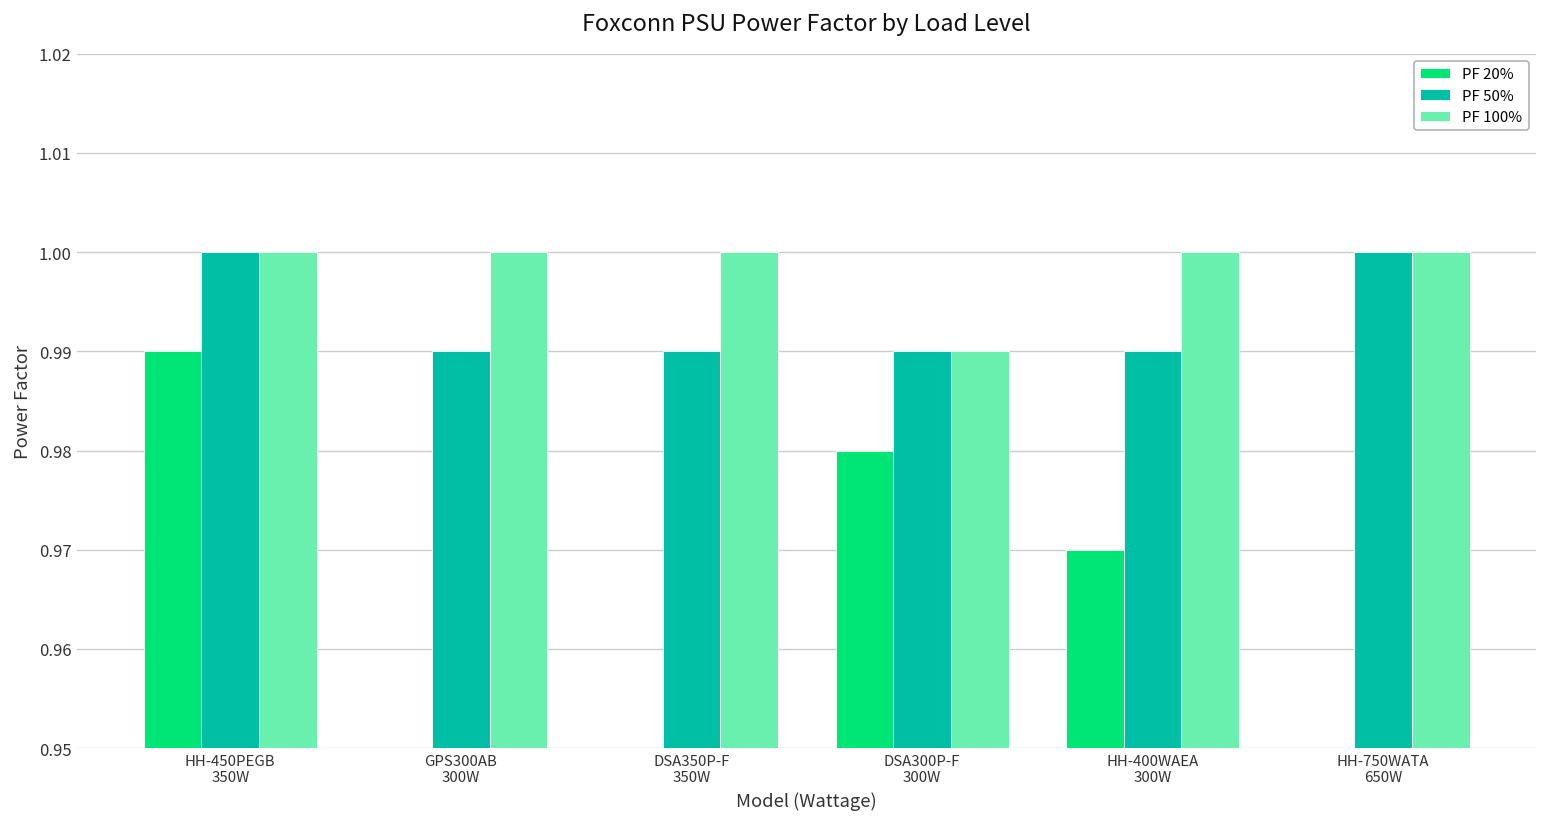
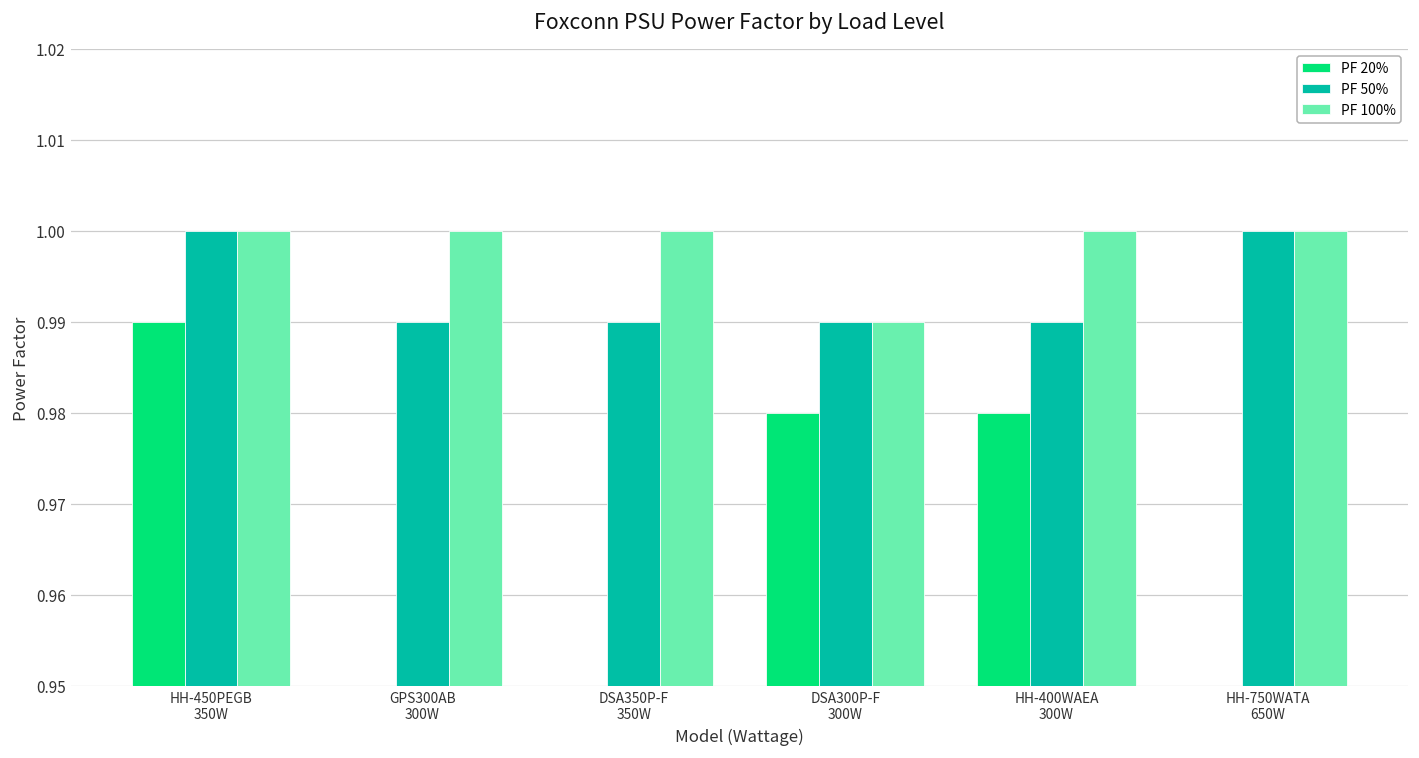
  {
    "PF 20%": {
      "HH-450PEGB 350W": 0.99,
      "DSA300P-F 300W": 0.98,
-     "HH-400WAEA 300W": 0.97
+     "HH-400WAEA 300W": 0.98
    },
    "PF 50%": {
      "HH-450PEGB 350W": 1.00,
      "GPS300AB 300W": 0.99,
      "DSA350P-F 350W": 0.99,
      "DSA300P-F 300W": 0.99,
      "HH-400WAEA 300W": 0.99,
      "HH-750WATA 650W": 1.00
    },
    "PF 100%": {
      "HH-450PEGB 350W": 1.00,
      "GPS300AB 300W": 1.00,
      "DSA350P-F 350W": 1.00,
      "DSA300P-F 300W": 0.99,
      "HH-400WAEA 300W": 1.00,
      "HH-750WATA 650W": 1.00
    }
  }
